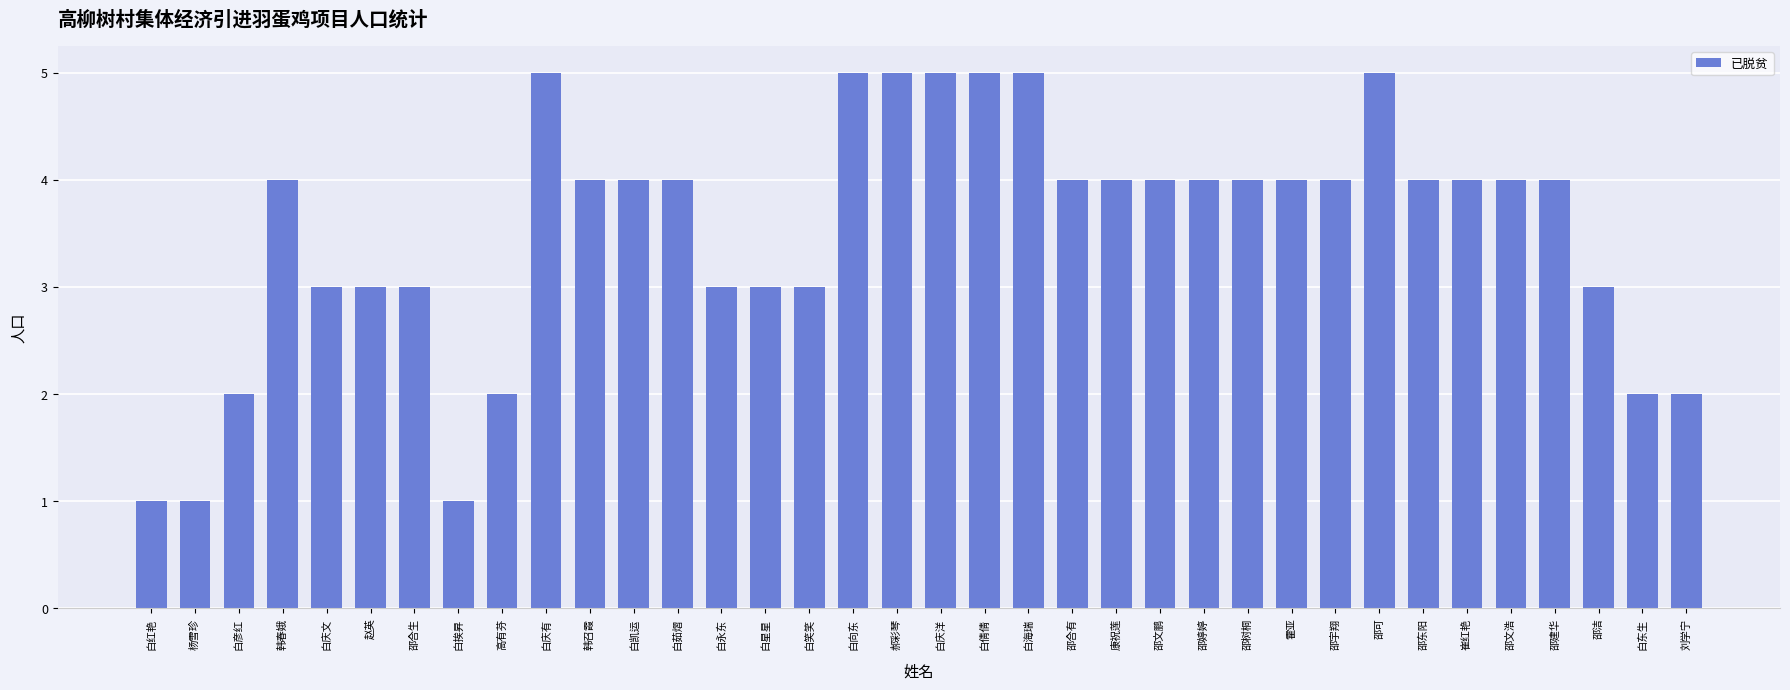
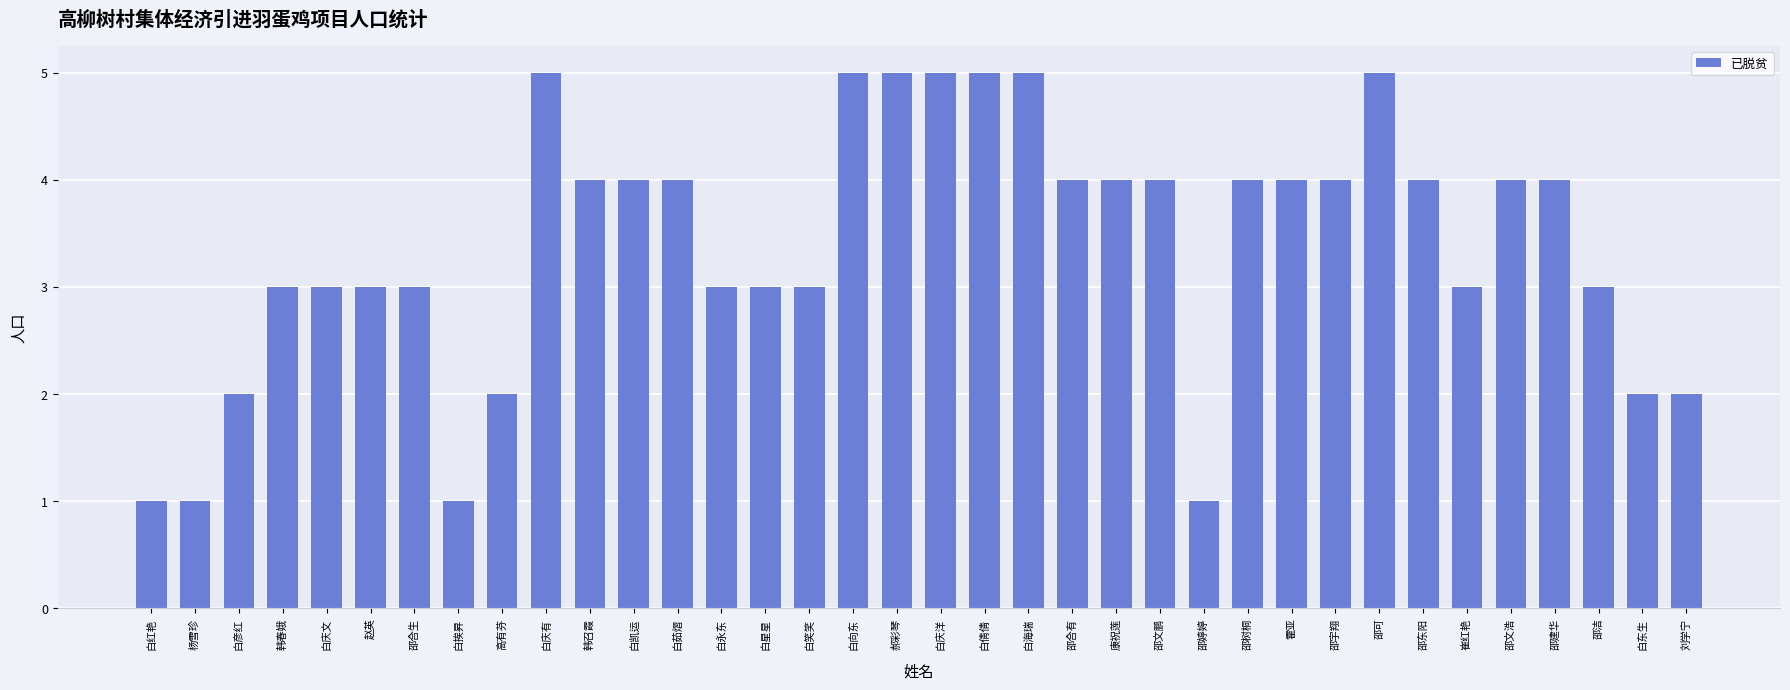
  {
    "白红艳": 1,
    "杨雪珍": 1,
    "白彦红": 2,
-   "韩春娥": 4,
+   "韩春娥": 3,
    "白庆文": 3,
    "赵英": 3,
    "邵合生": 3,
    "白挨昇": 1,
    "高有芬": 2,
    "白庆有": 5,
    "韩召霞": 4,
    "白凯运": 4,
    "白茹熠": 4,
    "白永东": 3,
    "白星星": 3,
    "白笑笑": 3,
    "白向东": 5,
    "郝彩琴": 5,
    "白庆洋": 5,
    "白倩倩": 5,
    "白海瑞": 5,
    "邵合有": 4,
    "康祝莲": 4,
    "邵文鹏": 4,
-   "邵婷婷": 4,
+   "邵婷婷": 1,
    "邵树桐": 4,
    "霍亚": 4,
    "邵宇翔": 4,
    "邵可": 5,
    "邵东阳": 4,
-   "崔红艳": 4,
+   "崔红艳": 3,
    "邵文浩": 4,
    "邵建华": 4,
    "邵洁": 3,
    "白东生": 2,
    "刘学宁": 2
  }
